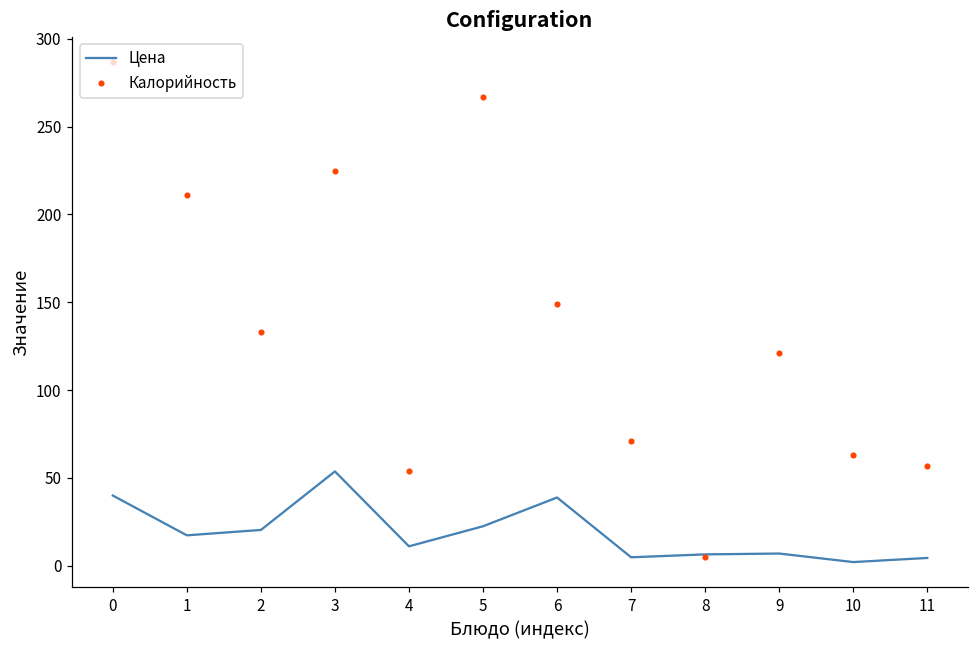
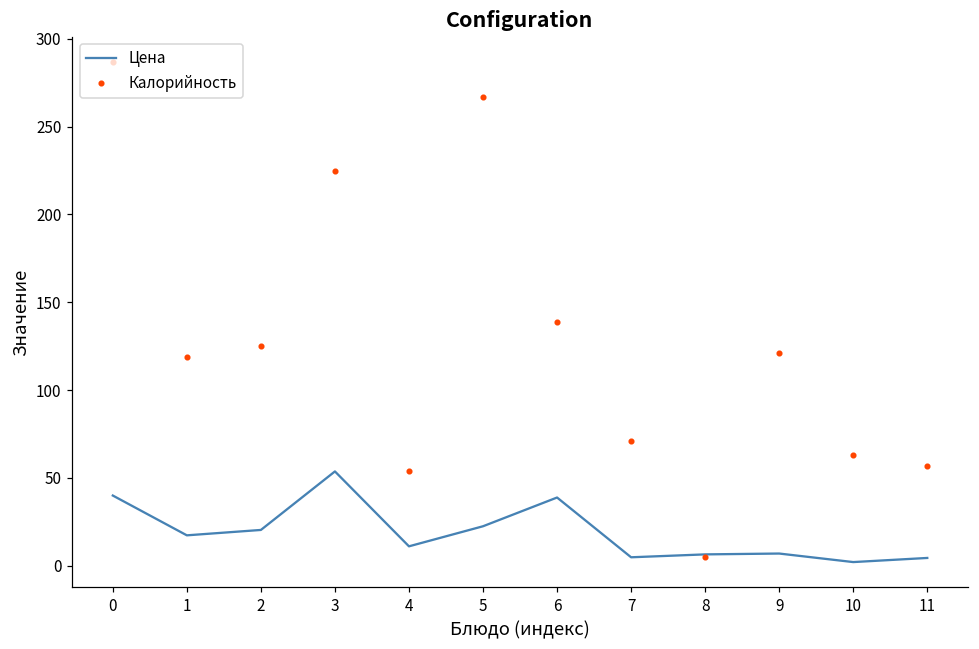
  {
    "Цена": {
      "0": 40,
      "1": 17,
      "2": 20,
      "3": 54,
      "4": 11,
      "5": 22,
      "6": 39,
      "7": 5,
      "9": 7,
      "10": 2,
      "11": 4
    },
    "Калорийность": {
-     "1": 211,
-     "2": 133,
+     "1": 119,
+     "2": 125,
      "3": 225,
      "4": 54,
      "5": 267,
-     "6": 149,
+     "6": 139,
      "7": 71,
      "9": 121,
      "10": 63,
      "11": 57
    }
  }
